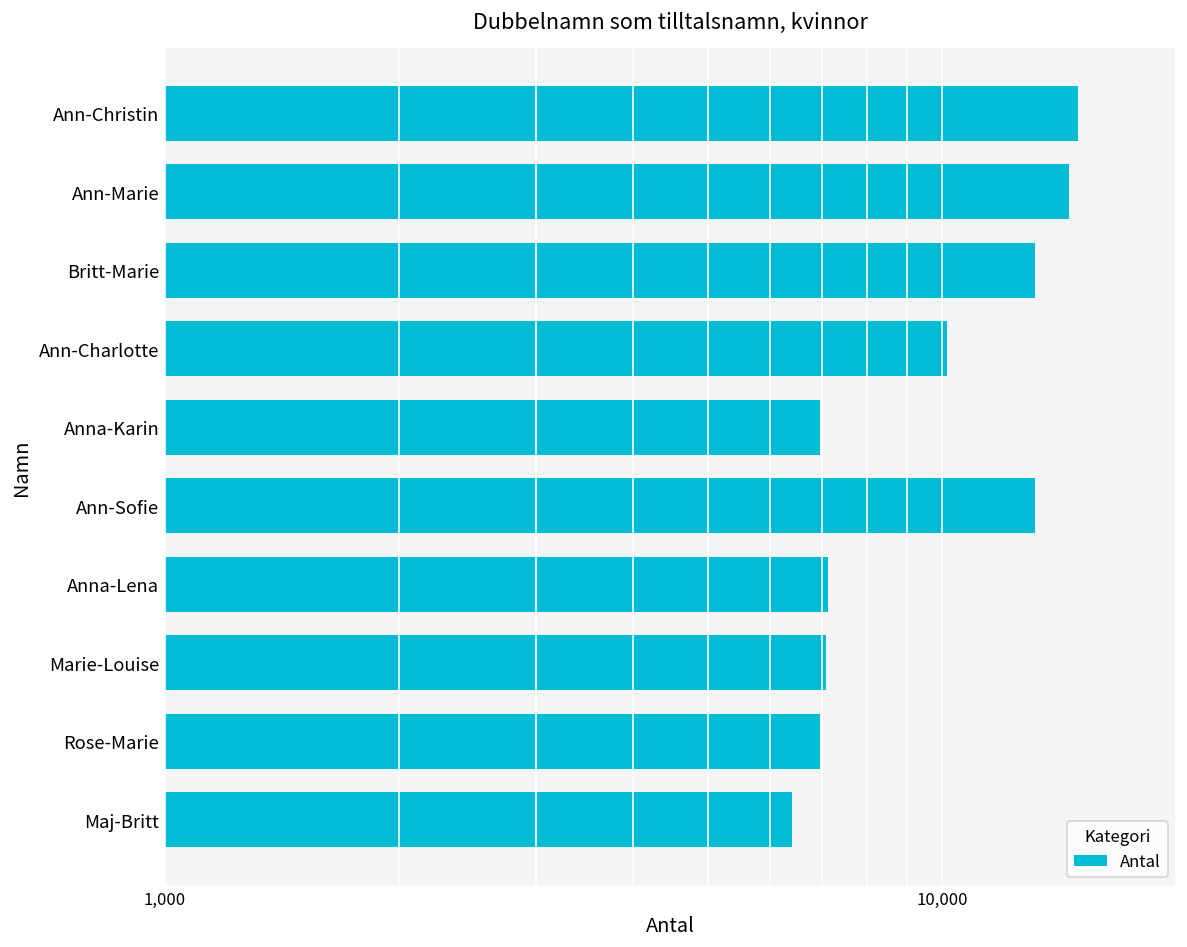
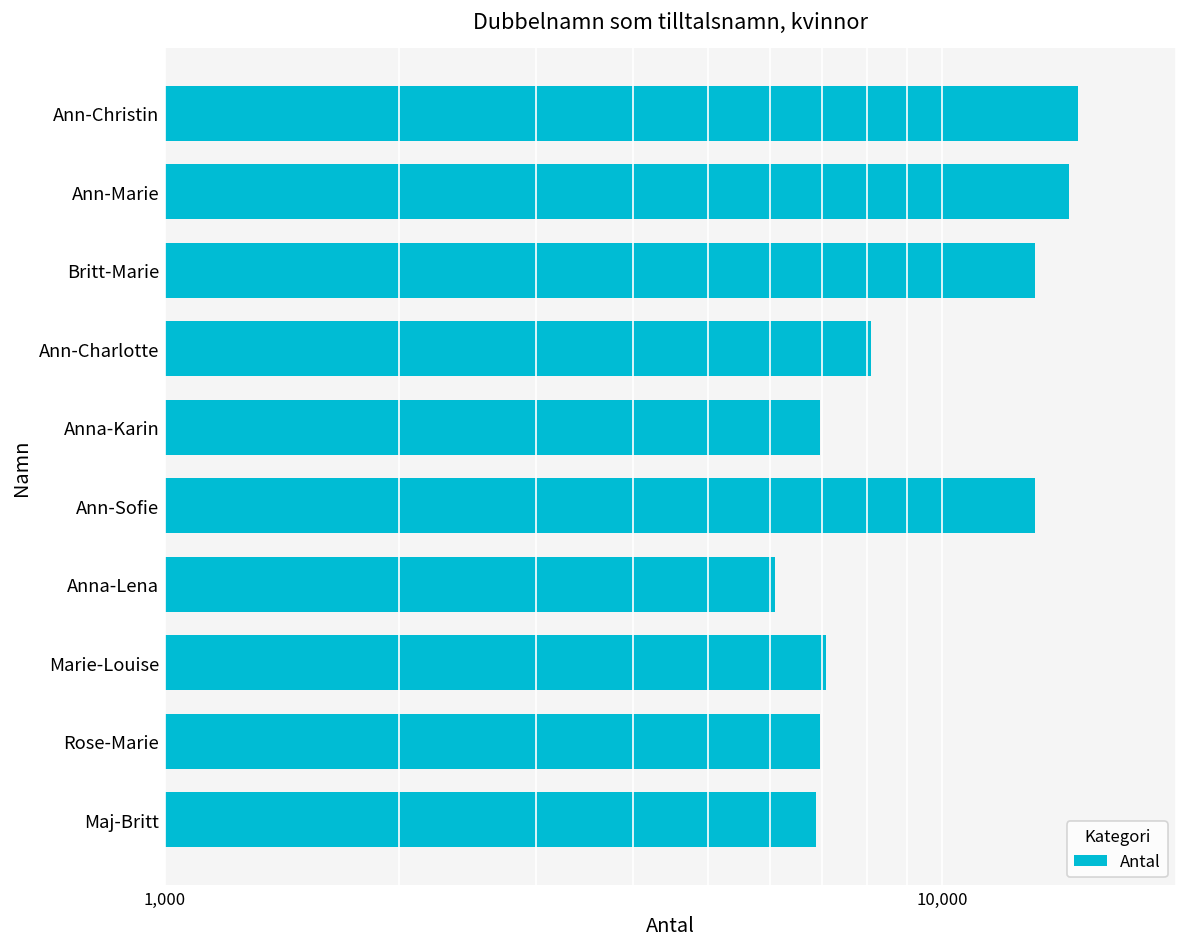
  {
    "Ann-Christin": "15,000",
    "Ann-Marie": "14,600",
    "Britt-Marie": "13,200",
-   "Ann-Charlotte": "10,100",
+   "Ann-Charlotte": "8,100",
    "Anna-Karin": "7,000",
    "Ann-Sofie": "13,200",
-   "Anna-Lena": "7,100",
+   "Anna-Lena": "6,100",
    "Marie-Louise": "7,100",
    "Rose-Marie": "7,000",
-   "Maj-Britt": "6,400"
+   "Maj-Britt": "6,900"
  }
